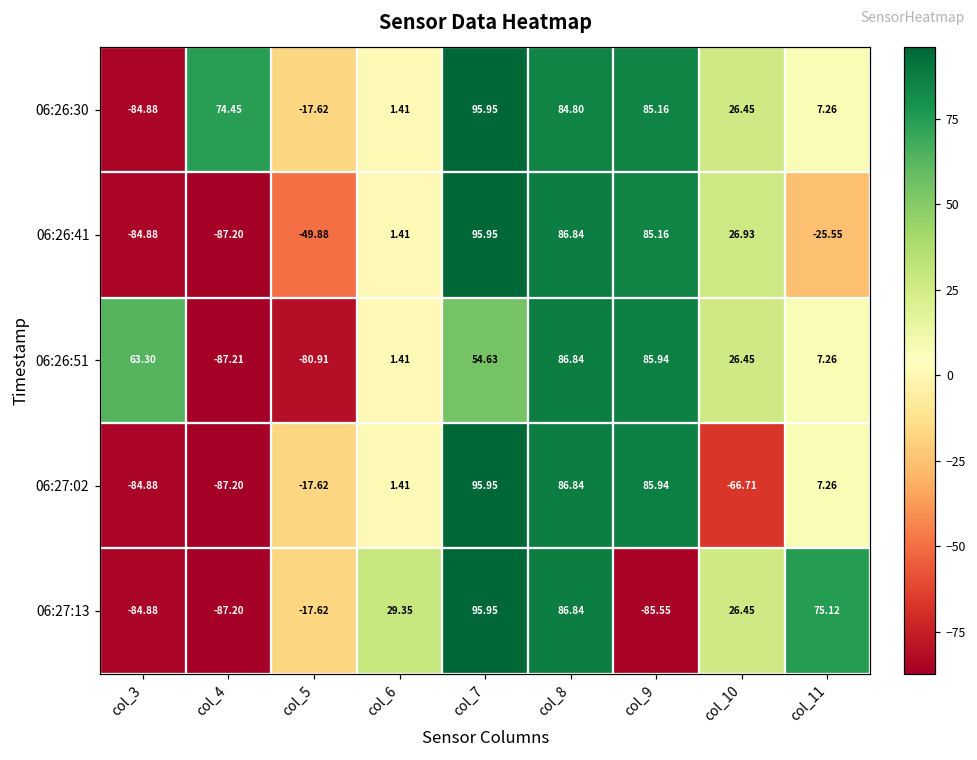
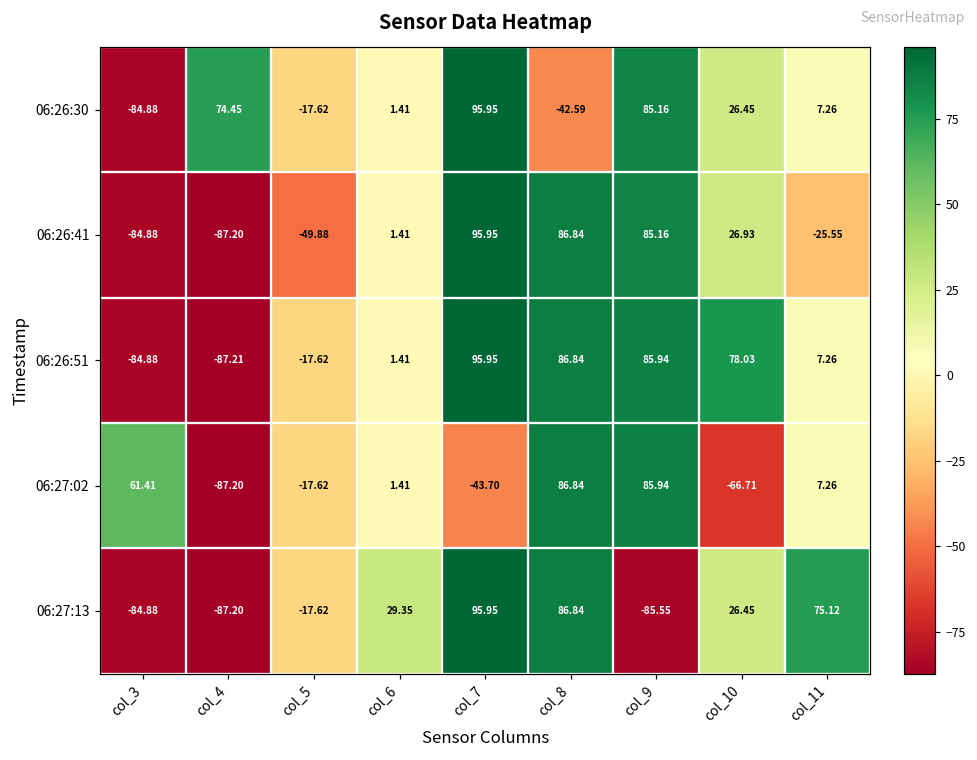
  {
    "06:26:30": {
      "col_3": -84.88,
      "col_4": 74.45,
      "col_5": -17.62,
      "col_6": 1.41,
      "col_7": 95.95,
-     "col_8": 84.80,
+     "col_8": -42.59,
      "col_9": 85.16,
      "col_10": 26.45,
      "col_11": 7.26
    },
    "06:26:41": {
      "col_3": -84.88,
      "col_4": -87.20,
      "col_5": -49.88,
      "col_6": 1.41,
      "col_7": 95.95,
      "col_8": 86.84,
      "col_9": 85.16,
      "col_10": 26.93,
      "col_11": -25.55
    },
    "06:26:51": {
-     "col_3": 63.30,
+     "col_3": -84.88,
      "col_4": -87.21,
-     "col_5": -80.91,
+     "col_5": -17.62,
      "col_6": 1.41,
-     "col_7": 54.63,
+     "col_7": 95.95,
      "col_8": 86.84,
      "col_9": 85.94,
-     "col_10": 26.45,
+     "col_10": 78.03,
      "col_11": 7.26
    },
    "06:27:02": {
-     "col_3": -84.88,
+     "col_3": 61.41,
      "col_4": -87.20,
      "col_5": -17.62,
      "col_6": 1.41,
-     "col_7": 95.95,
+     "col_7": -43.70,
      "col_8": 86.84,
      "col_9": 85.94,
      "col_10": -66.71,
      "col_11": 7.26
    },
    "06:27:13": {
      "col_3": -84.88,
      "col_4": -87.20,
      "col_5": -17.62,
      "col_6": 29.35,
      "col_7": 95.95,
      "col_8": 86.84,
      "col_9": -85.55,
      "col_10": 26.45,
      "col_11": 75.12
    }
  }
